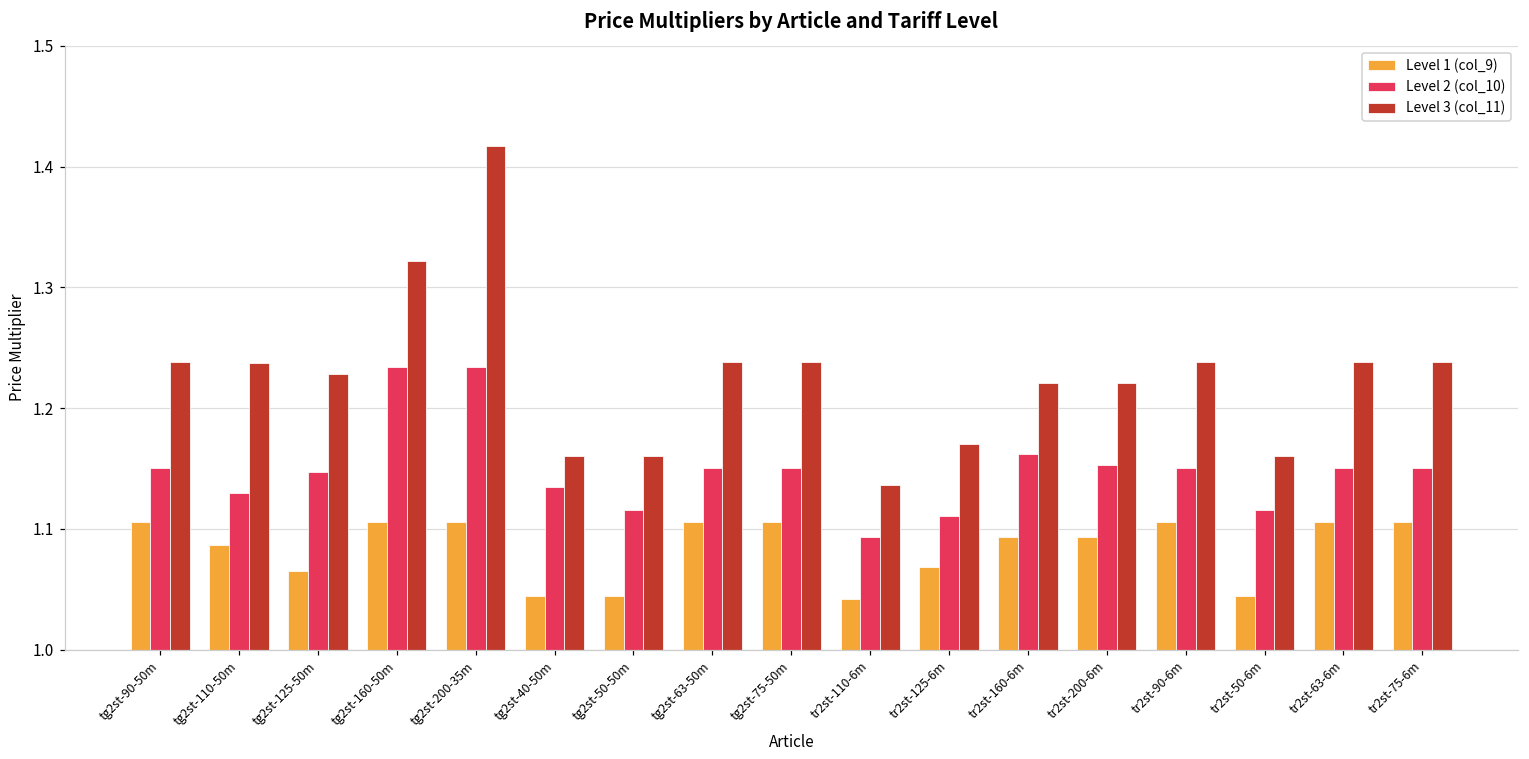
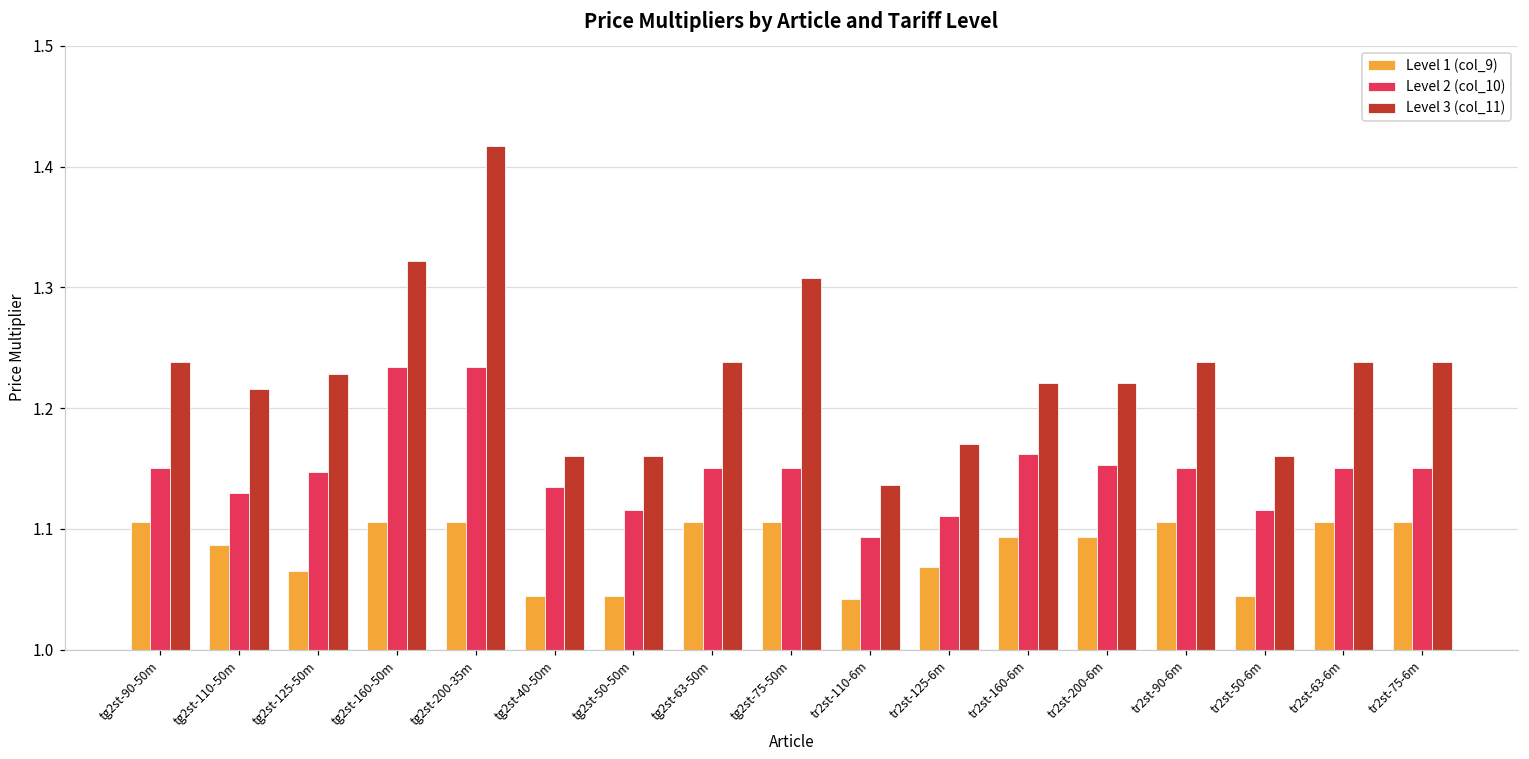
  {
    "Level 1 (col_9)": {
      "tg2st-90-50m": 1.106,
      "tg2st-110-50m": 1.087,
      "tg2st-125-50m": 1.065,
      "tg2st-160-50m": 1.106,
      "tg2st-200-35m": 1.106,
      "tg2st-40-50m": 1.044,
      "tg2st-50-50m": 1.044,
      "tg2st-63-50m": 1.106,
      "tg2st-75-50m": 1.106,
      "tr2st-110-6m": 1.042,
      "tr2st-125-6m": 1.068,
      "tr2st-160-6m": 1.093,
      "tr2st-200-6m": 1.093,
      "tr2st-90-6m": 1.106,
      "tr2st-50-6m": 1.044,
      "tr2st-63-6m": 1.106,
      "tr2st-75-6m": 1.106
    },
    "Level 2 (col_10)": {
      "tg2st-90-50m": 1.150,
      "tg2st-110-50m": 1.130,
      "tg2st-125-50m": 1.147,
      "tg2st-160-50m": 1.234,
      "tg2st-200-35m": 1.234,
      "tg2st-40-50m": 1.135,
      "tg2st-50-50m": 1.116,
      "tg2st-63-50m": 1.150,
      "tg2st-75-50m": 1.150,
      "tr2st-110-6m": 1.093,
      "tr2st-125-6m": 1.111,
      "tr2st-160-6m": 1.162,
      "tr2st-200-6m": 1.153,
      "tr2st-90-6m": 1.150,
      "tr2st-50-6m": 1.116,
      "tr2st-63-6m": 1.150,
      "tr2st-75-6m": 1.150
    },
    "Level 3 (col_11)": {
      "tg2st-90-50m": 1.238,
-     "tg2st-110-50m": 1.237,
+     "tg2st-110-50m": 1.216,
      "tg2st-125-50m": 1.228,
      "tg2st-160-50m": 1.322,
      "tg2st-200-35m": 1.417,
      "tg2st-40-50m": 1.160,
      "tg2st-50-50m": 1.160,
      "tg2st-63-50m": 1.238,
-     "tg2st-75-50m": 1.238,
+     "tg2st-75-50m": 1.308,
      "tr2st-110-6m": 1.136,
      "tr2st-125-6m": 1.170,
      "tr2st-160-6m": 1.221,
      "tr2st-200-6m": 1.221,
      "tr2st-90-6m": 1.238,
      "tr2st-50-6m": 1.160,
      "tr2st-63-6m": 1.238,
      "tr2st-75-6m": 1.238
    }
  }
